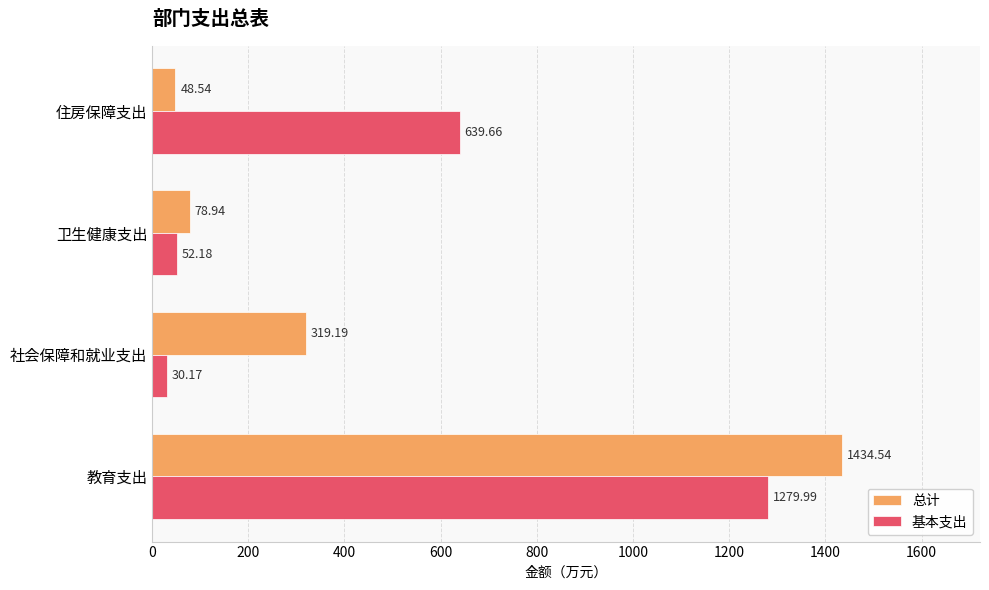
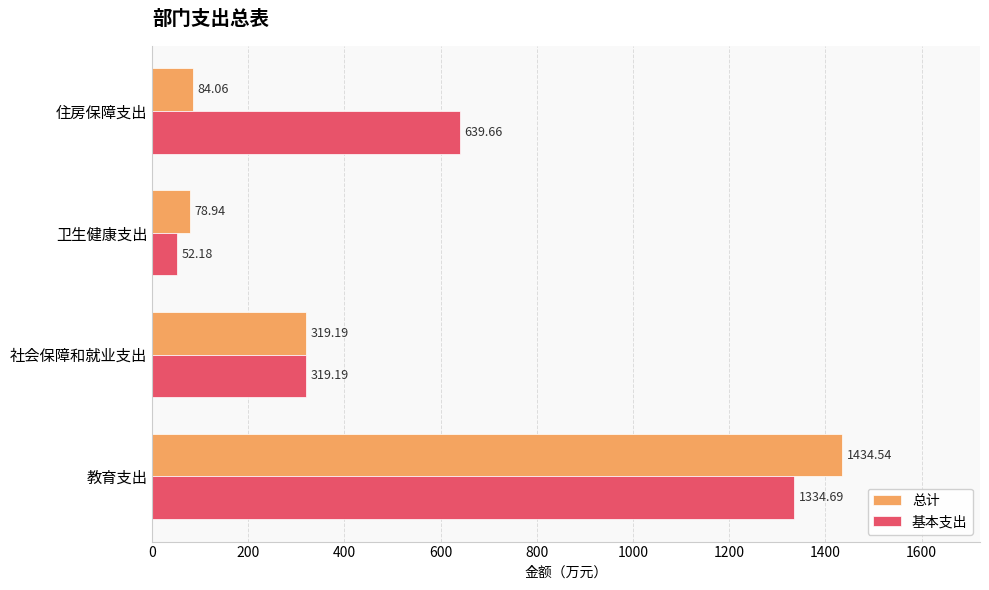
  {
    "总计": {
-     "住房保障支出": 48.54,
+     "住房保障支出": 84.06,
      "卫生健康支出": 78.94,
      "社会保障和就业支出": 319.19,
      "教育支出": 1434.54
    },
    "基本支出": {
      "住房保障支出": 639.66,
      "卫生健康支出": 52.18,
-     "社会保障和就业支出": 30.17,
-     "教育支出": 1279.99
+     "社会保障和就业支出": 319.19,
+     "教育支出": 1334.69
    }
  }
